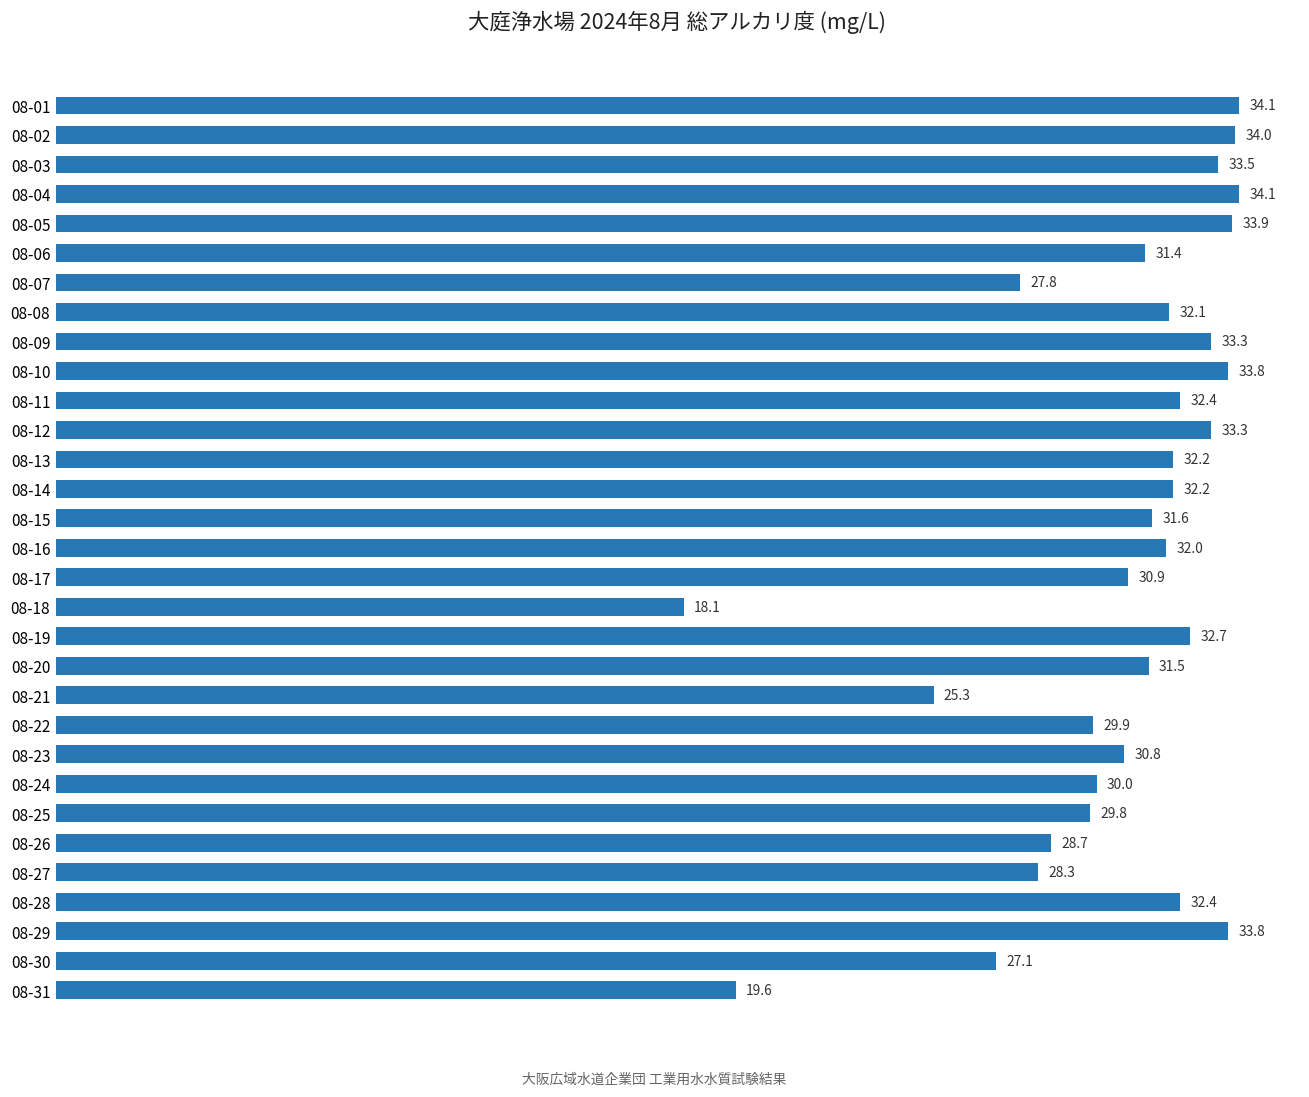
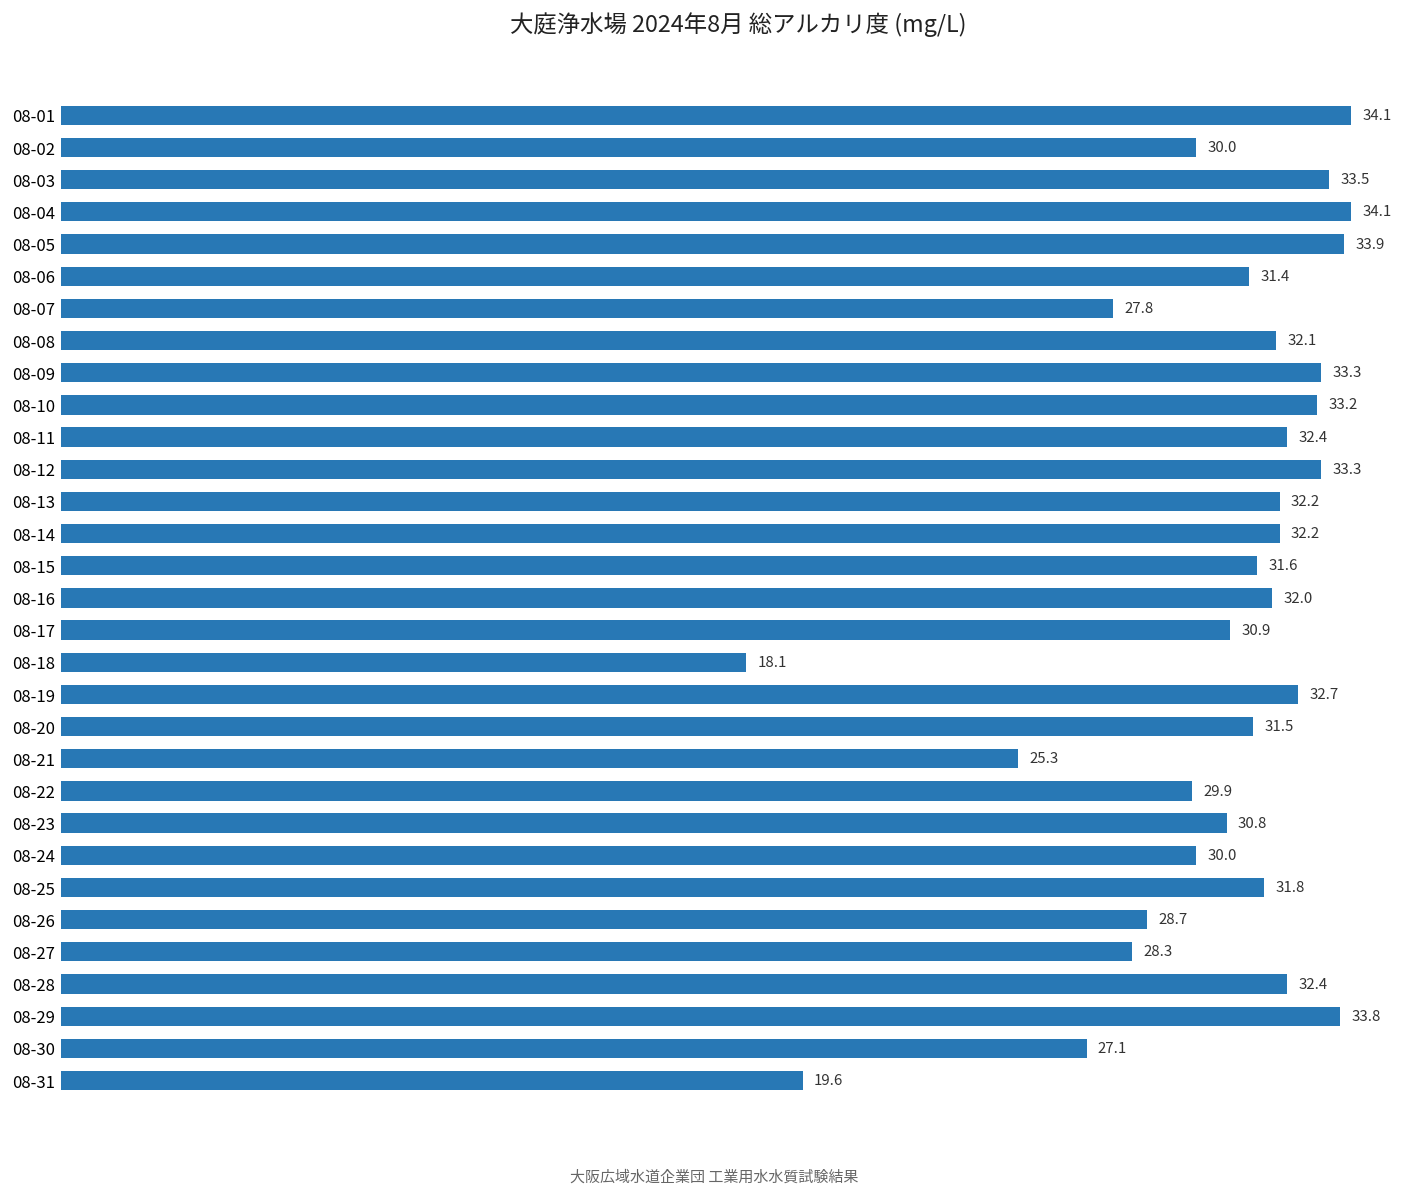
  {
    "08-01": 34.1,
-   "08-02": 34.0,
+   "08-02": 30.0,
    "08-03": 33.5,
    "08-04": 34.1,
    "08-05": 33.9,
    "08-06": 31.4,
    "08-07": 27.8,
    "08-08": 32.1,
    "08-09": 33.3,
-   "08-10": 33.8,
+   "08-10": 33.2,
    "08-11": 32.4,
    "08-12": 33.3,
    "08-13": 32.2,
    "08-14": 32.2,
    "08-15": 31.6,
    "08-16": 32.0,
    "08-17": 30.9,
    "08-18": 18.1,
    "08-19": 32.7,
    "08-20": 31.5,
    "08-21": 25.3,
    "08-22": 29.9,
    "08-23": 30.8,
    "08-24": 30.0,
-   "08-25": 29.8,
+   "08-25": 31.8,
    "08-26": 28.7,
    "08-27": 28.3,
    "08-28": 32.4,
    "08-29": 33.8,
    "08-30": 27.1,
    "08-31": 19.6
  }
